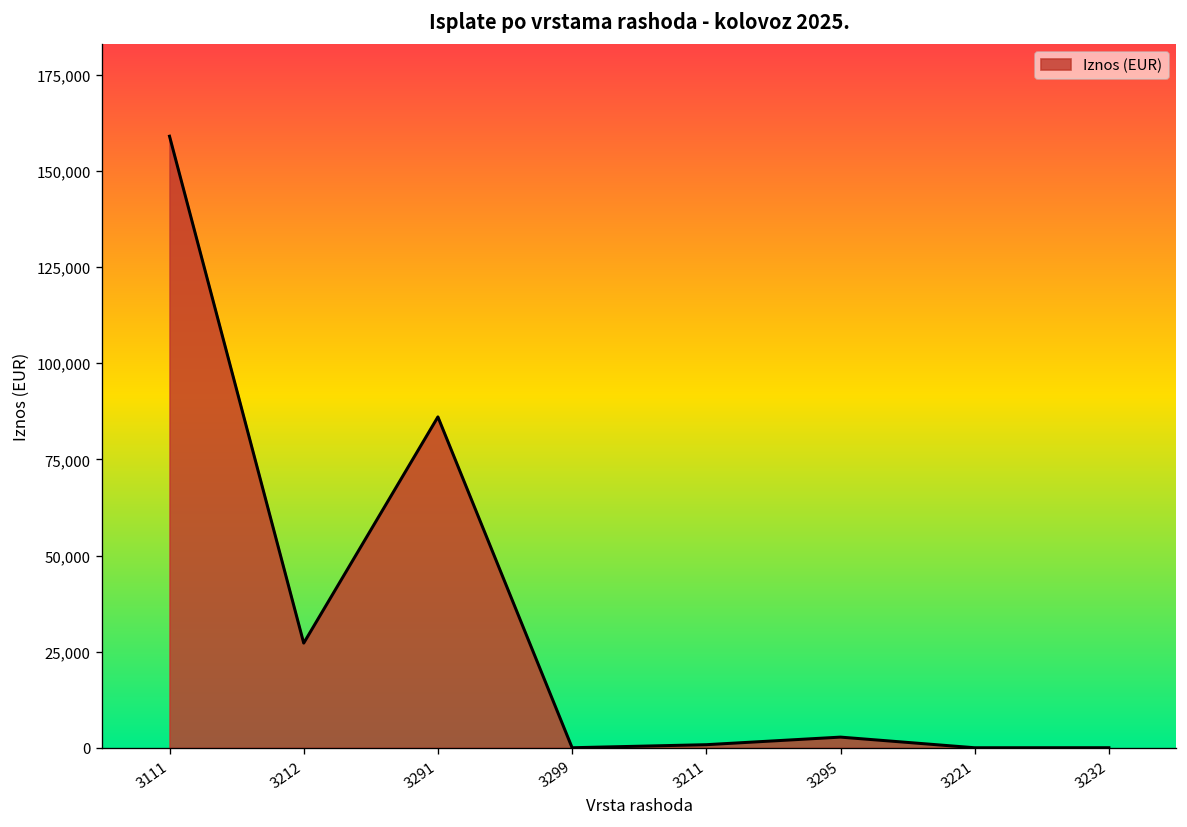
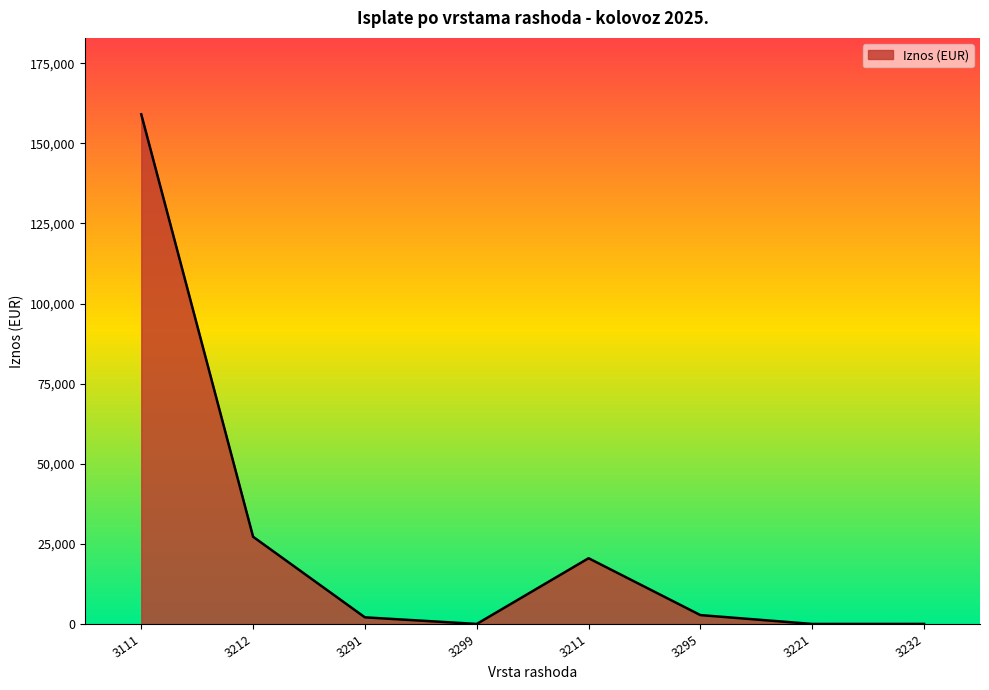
  {
    "3111": "159,000",
    "3212": "27,000",
-   "3291": "86,000",
+   "3291": "2,000",
    "3299": "0",
-   "3211": "1,000",
+   "3211": "21,000",
    "3295": "3,000",
    "3221": "0",
    "3232": "0"
  }
